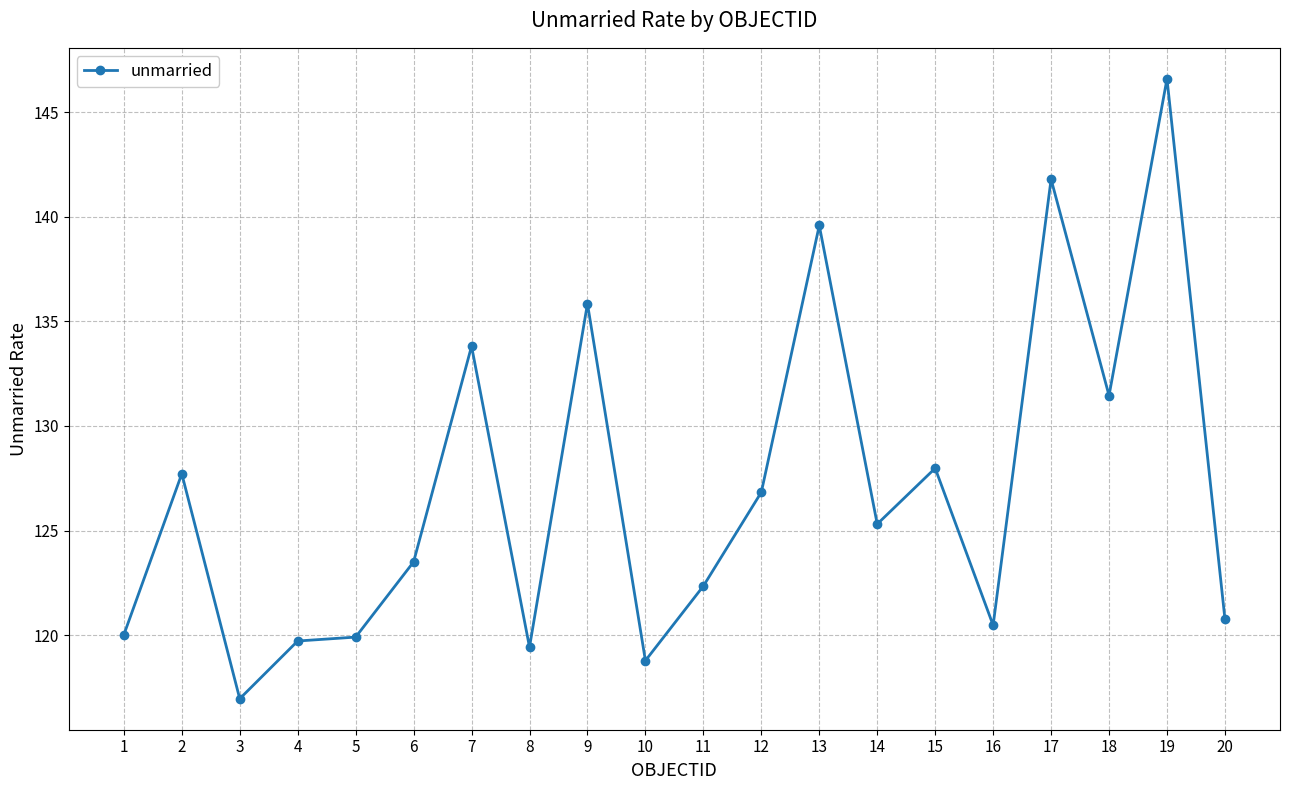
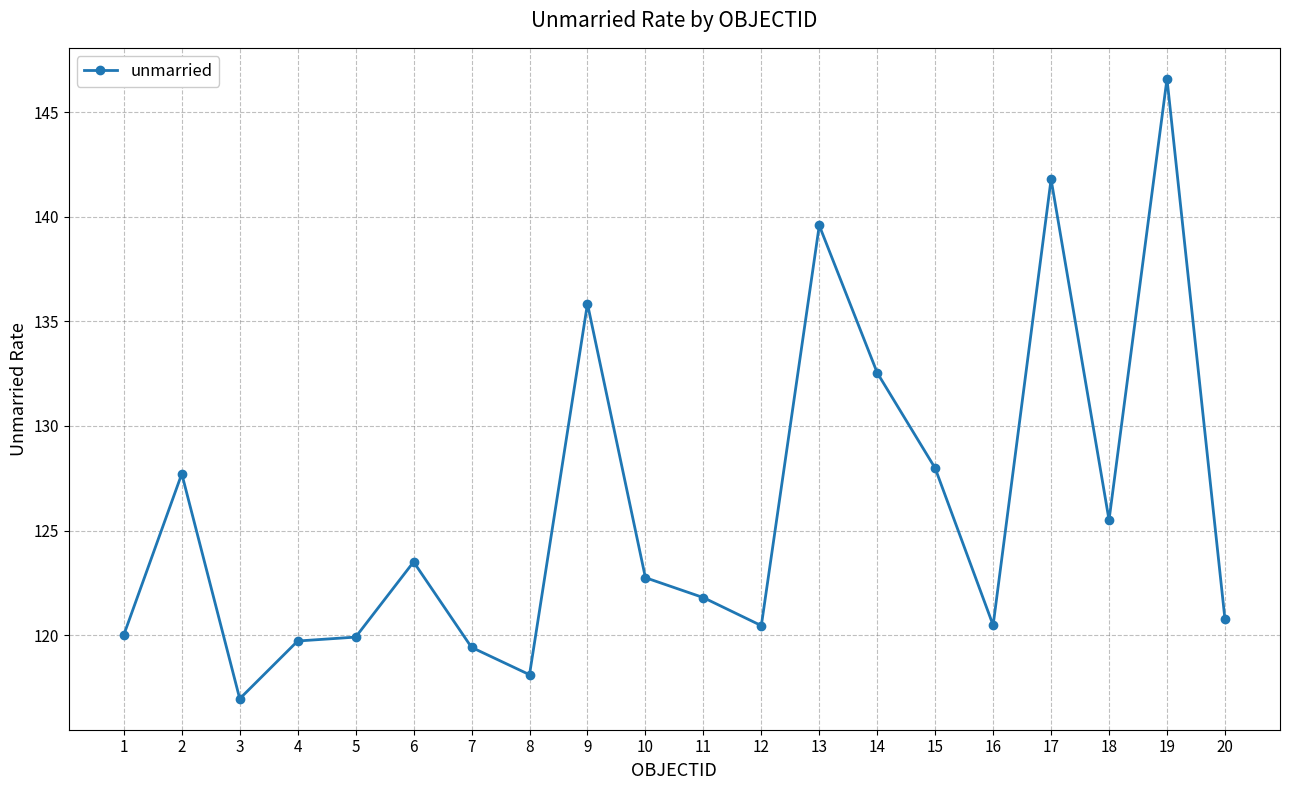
  {
    "1": 120.0,
    "2": 127.7,
    "3": 117.0,
    "4": 119.7,
    "5": 119.9,
    "6": 123.5,
-   "7": 133.8,
-   "8": 119.4,
+   "7": 119.4,
+   "8": 118.1,
    "9": 135.8,
-   "10": 118.8,
-   "11": 122.3,
-   "12": 126.8,
+   "10": 122.7,
+   "11": 121.8,
+   "12": 120.5,
    "13": 139.6,
-   "14": 125.3,
+   "14": 132.5,
    "15": 128.0,
    "16": 120.5,
    "17": 141.8,
-   "18": 131.5,
+   "18": 125.5,
    "19": 146.6,
    "20": 120.8
  }
